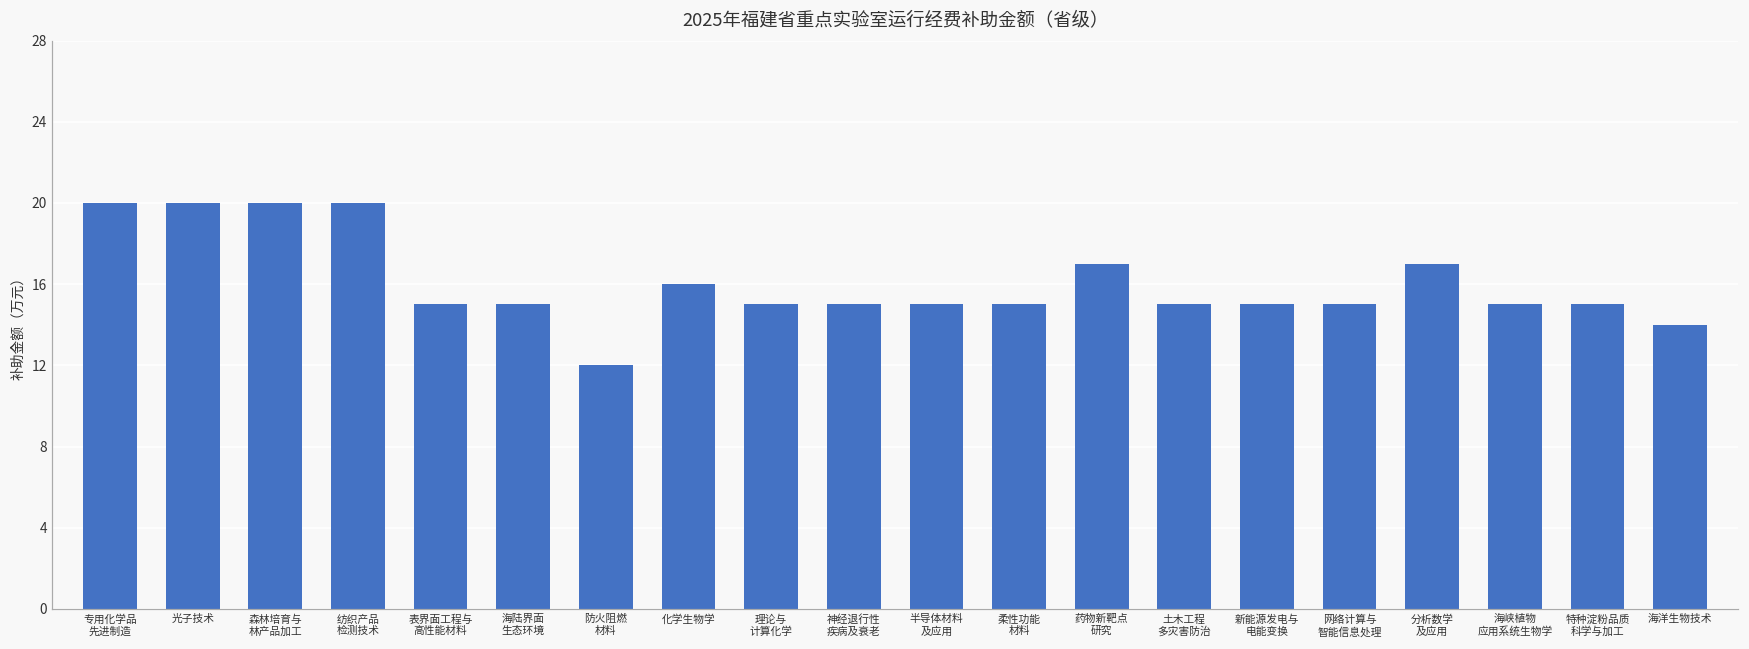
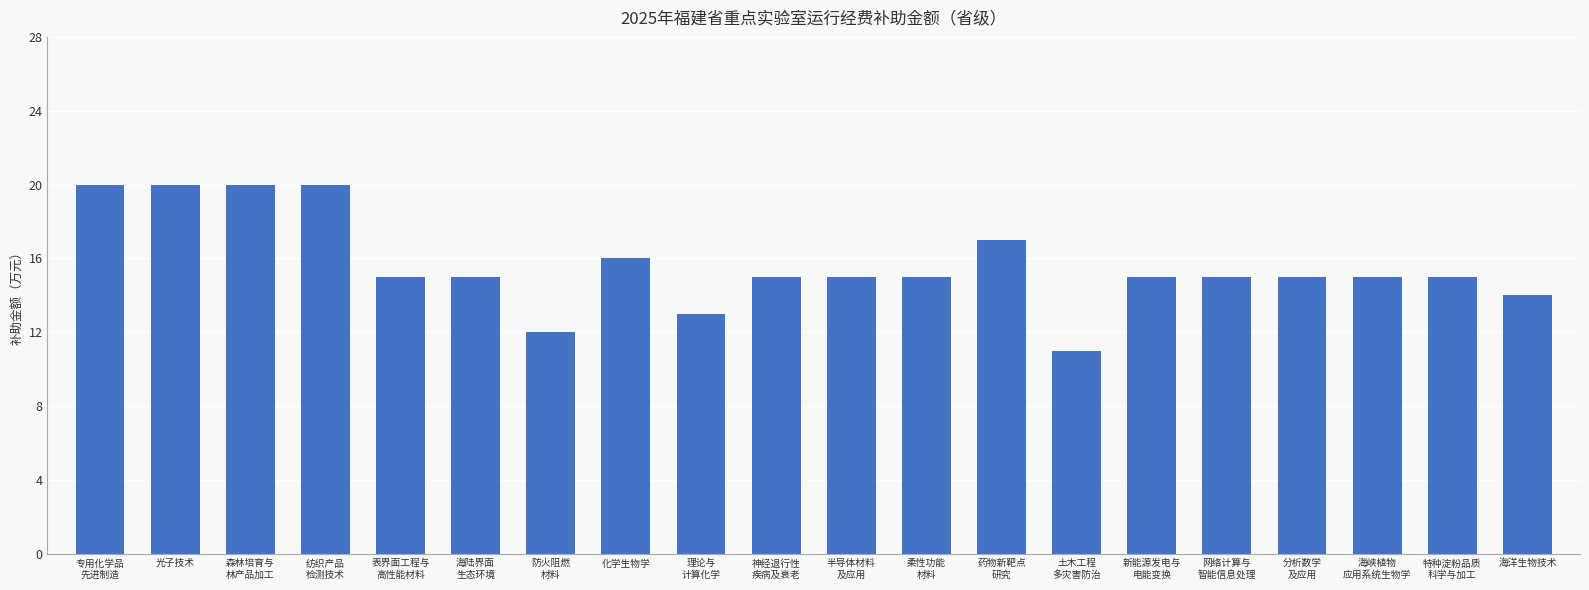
  {
    "专用化学品 先进制造": 20,
    "光子技术": 20,
    "森林培育与 林产品加工": 20,
    "纺织产品 检测技术": 20,
    "表界面工程与 高性能材料": 15,
    "海陆界面 生态环境": 15,
    "防火阻燃 材料": 12,
    "化学生物学": 16,
-   "理论与 计算化学": 15,
+   "理论与 计算化学": 13,
    "神经退行性 疾病及衰老": 15,
    "半导体材料 及应用": 15,
    "柔性功能 材料": 15,
    "药物新靶点 研究": 17,
-   "土木工程 多灾害防治": 15,
+   "土木工程 多灾害防治": 11,
    "新能源发电与 电能变换": 15,
    "网络计算与 智能信息处理": 15,
-   "分析数学 及应用": 17,
+   "分析数学 及应用": 15,
    "海峡植物 应用系统生物学": 15,
    "特种淀粉品质 科学与加工": 15,
    "海洋生物技术": 14
  }
